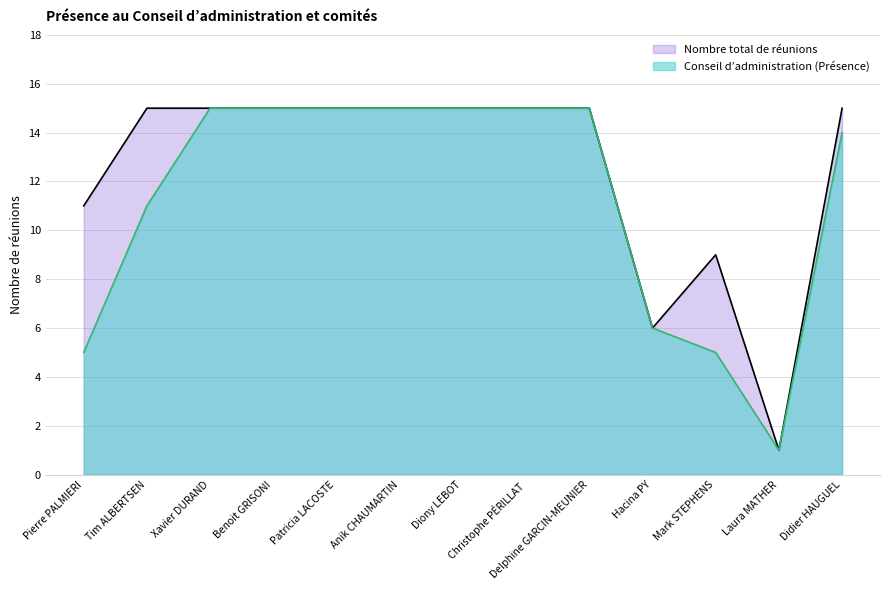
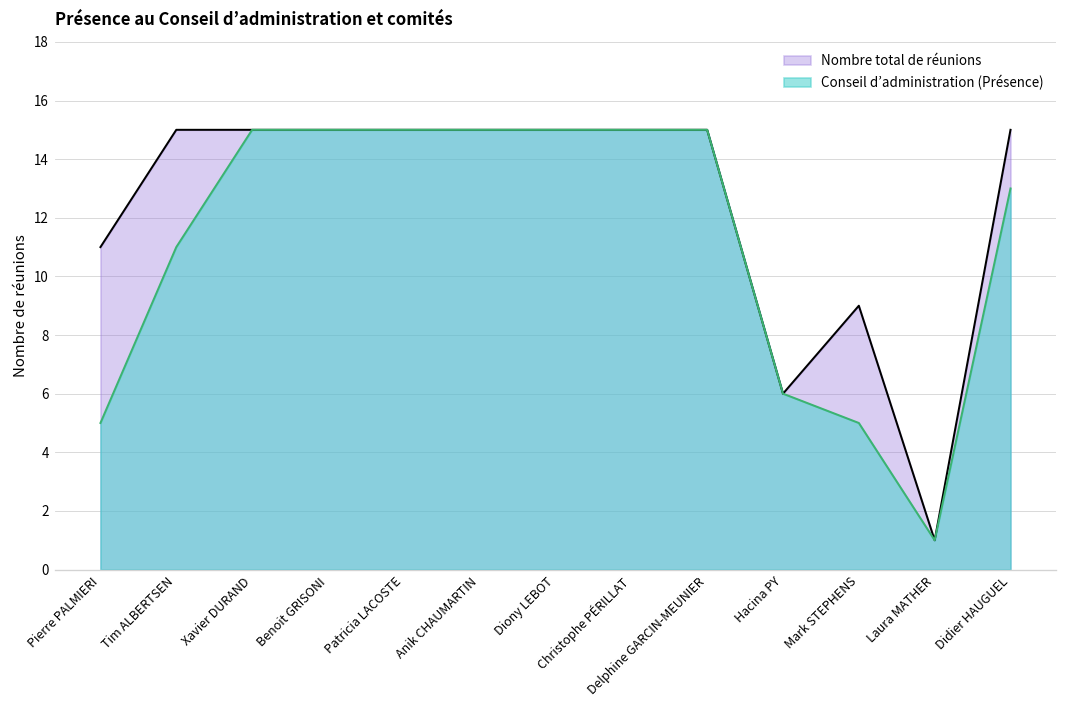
  {
    "Nombre total de réunions": {
      "Pierre PALMIERI": 11,
      "Tim ALBERTSEN": 15,
      "Mark STEPHENS": 9,
      "Didier HAUGUEL": 15
    },
    "Conseil d’administration (Présence)": {
      "Pierre PALMIERI": 5,
      "Tim ALBERTSEN": 11,
      "Mark STEPHENS": 5,
-     "Didier HAUGUEL": 14
+     "Didier HAUGUEL": 13
    }
  }
